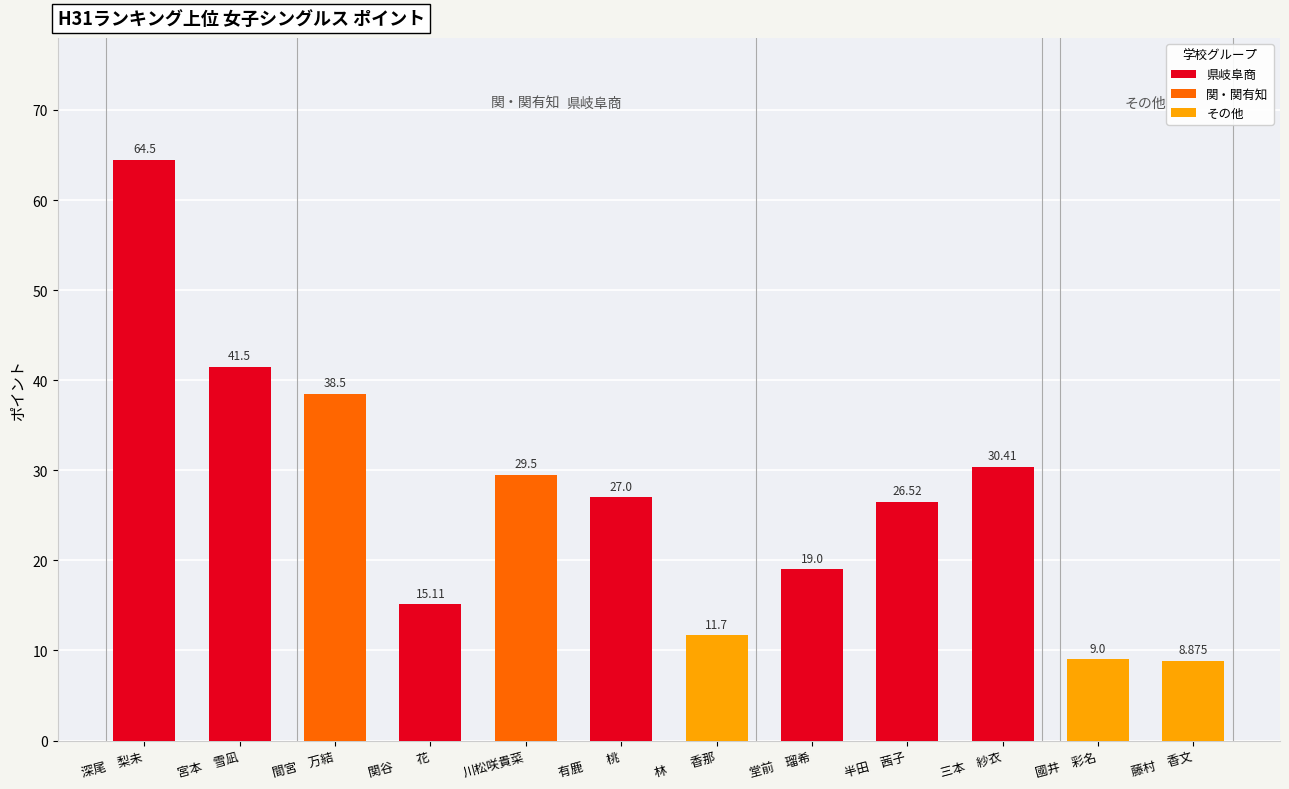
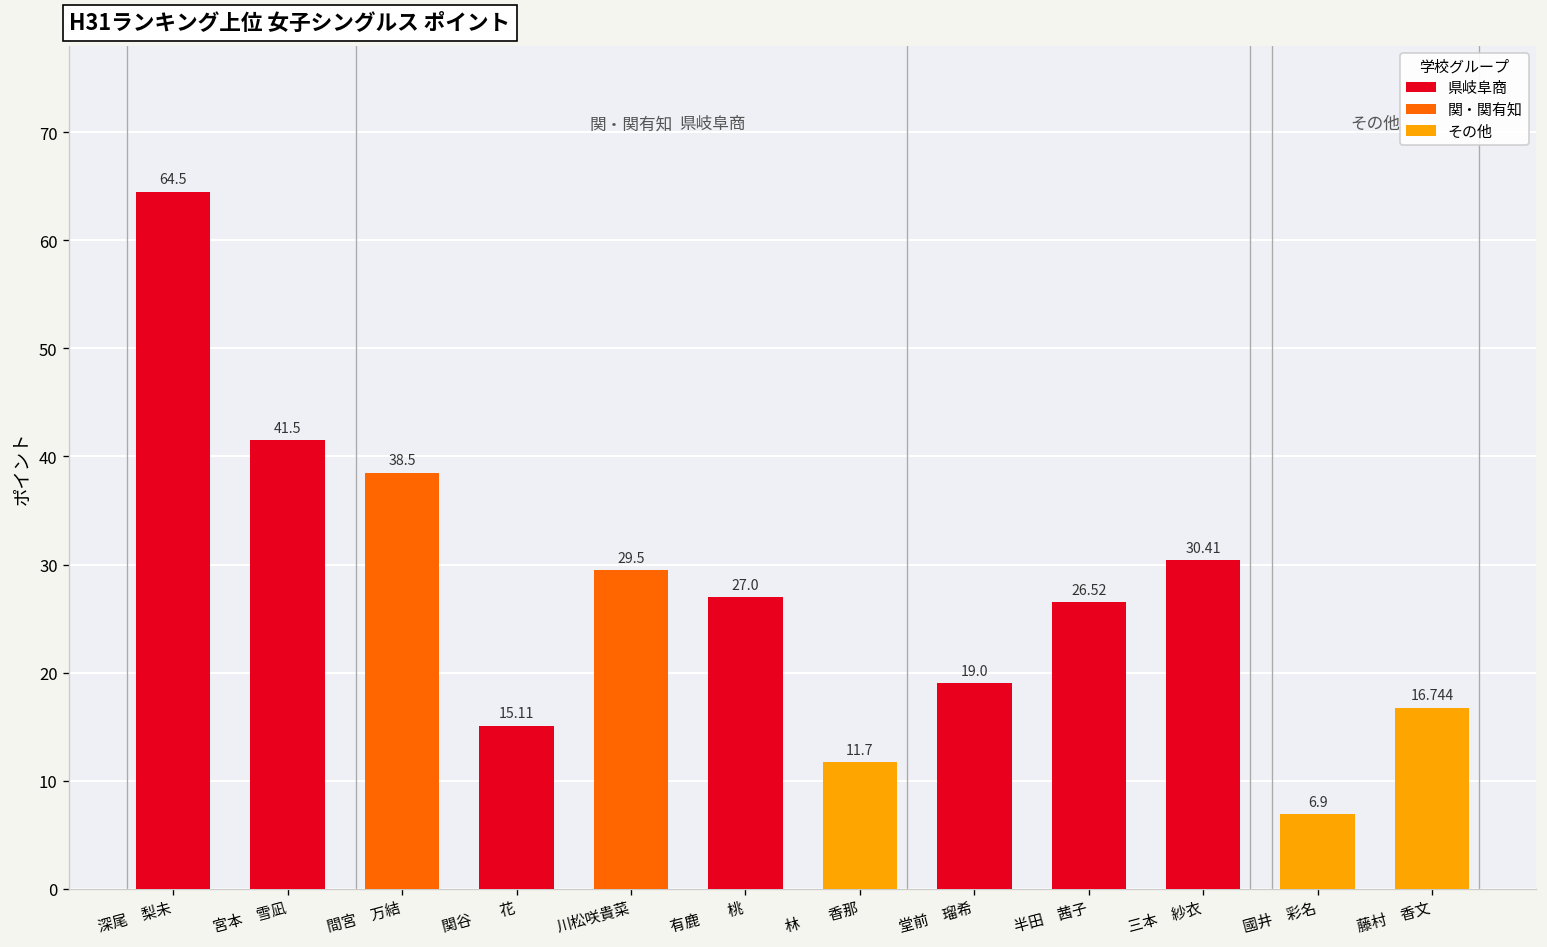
  {
    "深尾 梨未": 64.5,
    "宮本 雪凪": 41.5,
    "間宮 万結": 38.5,
    "関谷 花": 15.11,
    "川松咲貴菜": 29.5,
    "有鹿 桃": 27.0,
    "林 香那": 11.7,
    "堂前 瑠希": 19.0,
    "半田 茜子": 26.52,
    "三本 紗衣": 30.41,
-   "國井 彩名": 9.0,
-   "藤村 香文": 8.875
+   "國井 彩名": 6.9,
+   "藤村 香文": 16.744
  }
